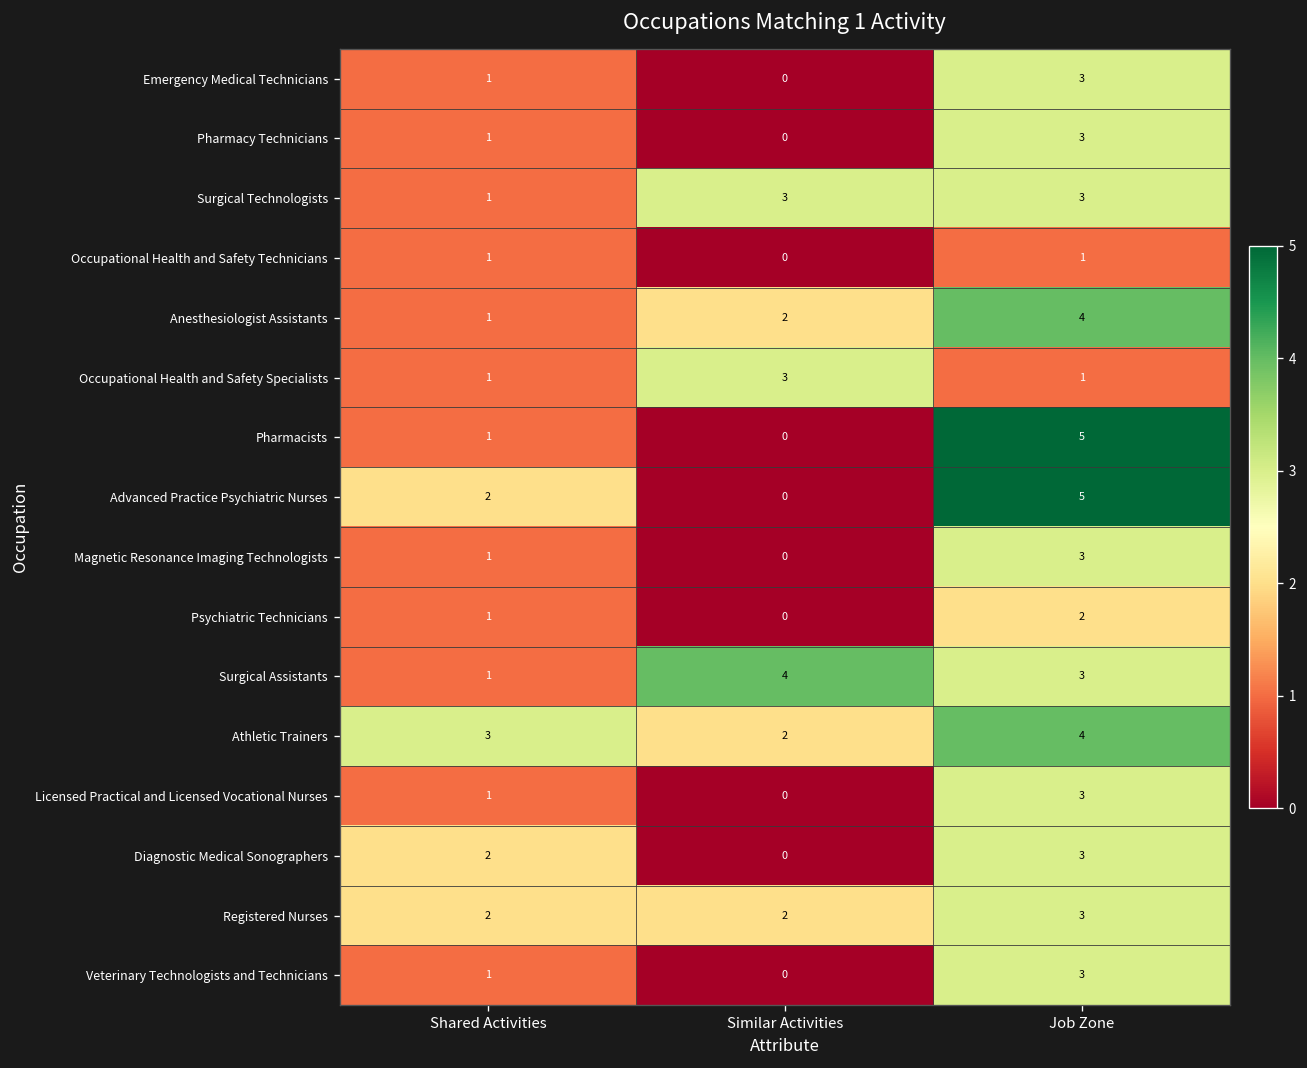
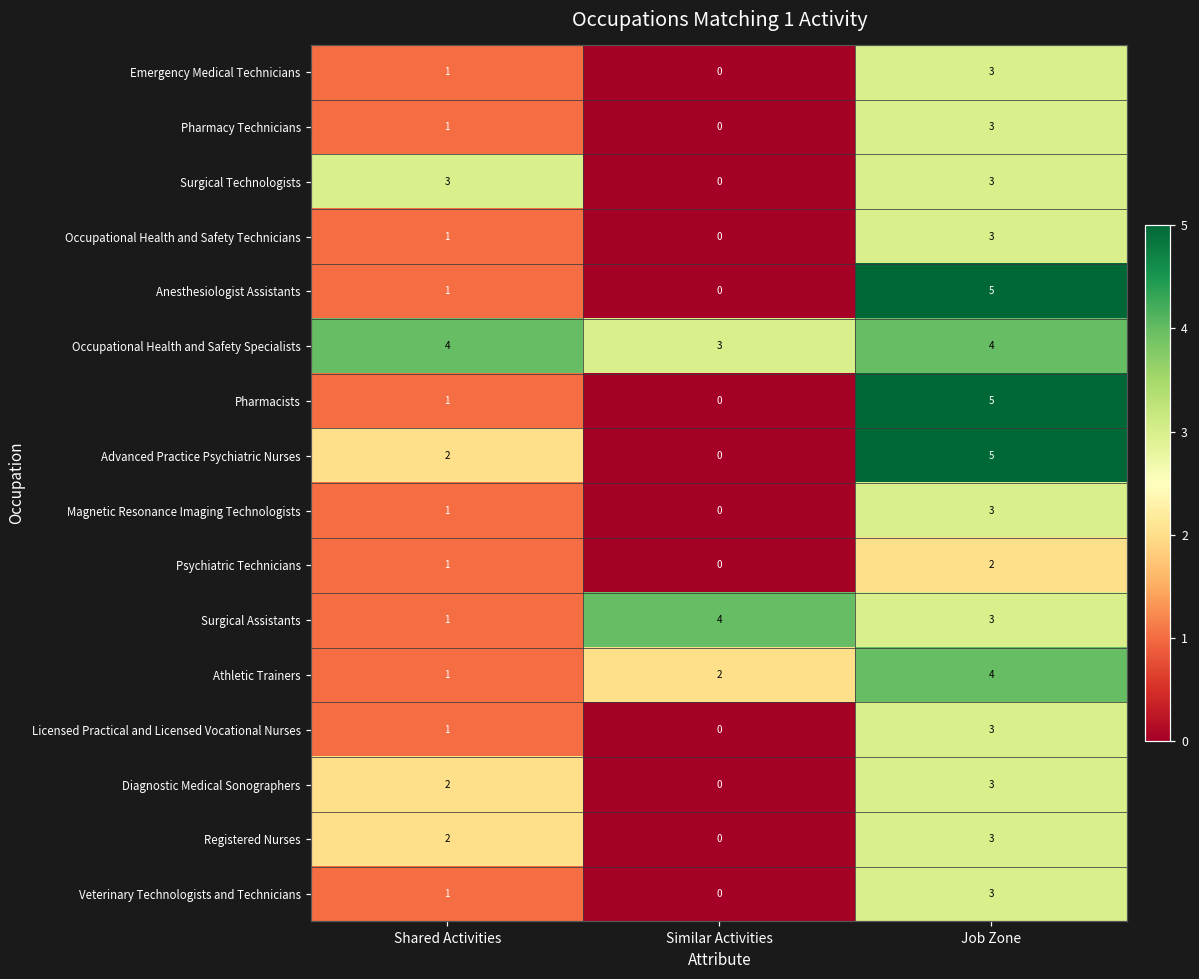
  {
    "Emergency Medical Technicians": {
      "Shared Activities": 1,
      "Similar Activities": 0,
      "Job Zone": 3
    },
    "Pharmacy Technicians": {
      "Shared Activities": 1,
      "Similar Activities": 0,
      "Job Zone": 3
    },
    "Surgical Technologists": {
-     "Shared Activities": 1,
-     "Similar Activities": 3,
+     "Shared Activities": 3,
+     "Similar Activities": 0,
      "Job Zone": 3
    },
    "Occupational Health and Safety Technicians": {
      "Shared Activities": 1,
      "Similar Activities": 0,
-     "Job Zone": 1
+     "Job Zone": 3
    },
    "Anesthesiologist Assistants": {
      "Shared Activities": 1,
-     "Similar Activities": 2,
-     "Job Zone": 4
+     "Similar Activities": 0,
+     "Job Zone": 5
    },
    "Occupational Health and Safety Specialists": {
-     "Shared Activities": 1,
+     "Shared Activities": 4,
      "Similar Activities": 3,
-     "Job Zone": 1
+     "Job Zone": 4
    },
    "Pharmacists": {
      "Shared Activities": 1,
      "Similar Activities": 0,
      "Job Zone": 5
    },
    "Advanced Practice Psychiatric Nurses": {
      "Shared Activities": 2,
      "Similar Activities": 0,
      "Job Zone": 5
    },
    "Magnetic Resonance Imaging Technologists": {
      "Shared Activities": 1,
      "Similar Activities": 0,
      "Job Zone": 3
    },
    "Psychiatric Technicians": {
      "Shared Activities": 1,
      "Similar Activities": 0,
      "Job Zone": 2
    },
    "Surgical Assistants": {
      "Shared Activities": 1,
      "Similar Activities": 4,
      "Job Zone": 3
    },
    "Athletic Trainers": {
-     "Shared Activities": 3,
+     "Shared Activities": 1,
      "Similar Activities": 2,
      "Job Zone": 4
    },
    "Licensed Practical and Licensed Vocational Nurses": {
      "Shared Activities": 1,
      "Similar Activities": 0,
      "Job Zone": 3
    },
    "Diagnostic Medical Sonographers": {
      "Shared Activities": 2,
      "Similar Activities": 0,
      "Job Zone": 3
    },
    "Registered Nurses": {
      "Shared Activities": 2,
-     "Similar Activities": 2,
+     "Similar Activities": 0,
      "Job Zone": 3
    },
    "Veterinary Technologists and Technicians": {
      "Shared Activities": 1,
      "Similar Activities": 0,
      "Job Zone": 3
    }
  }
